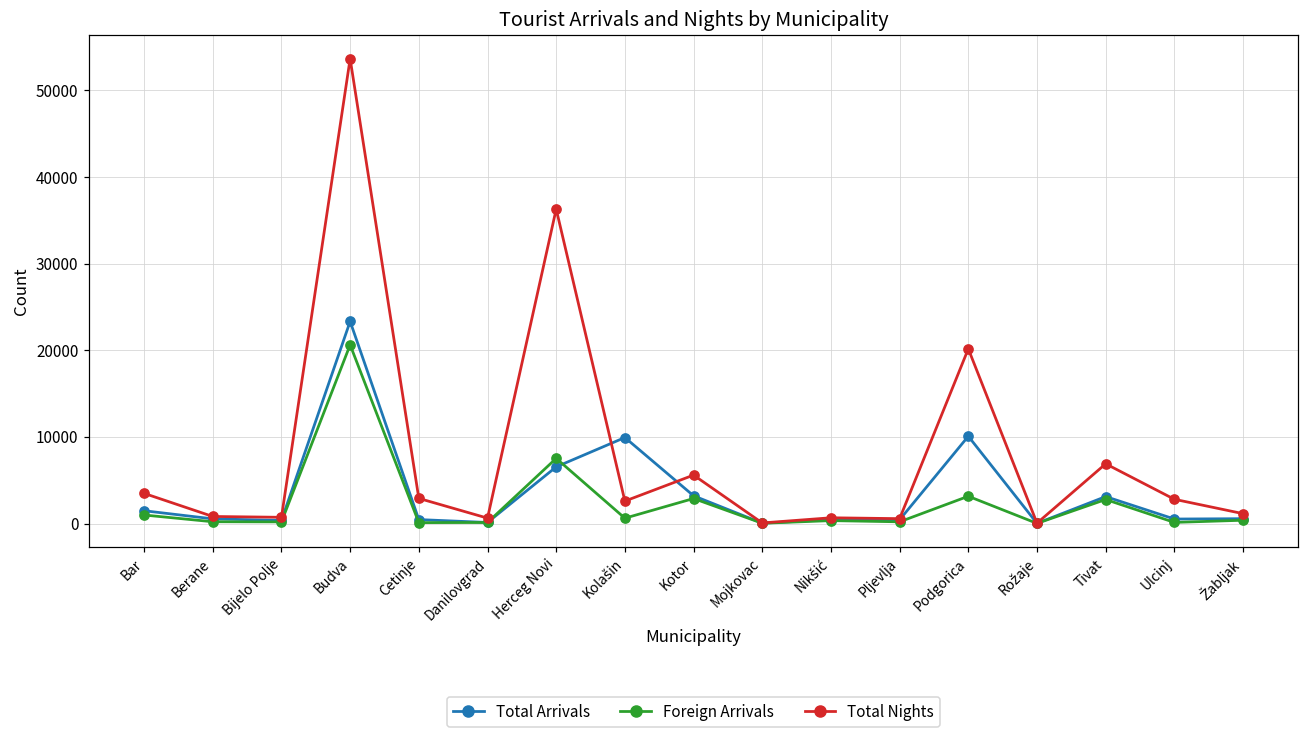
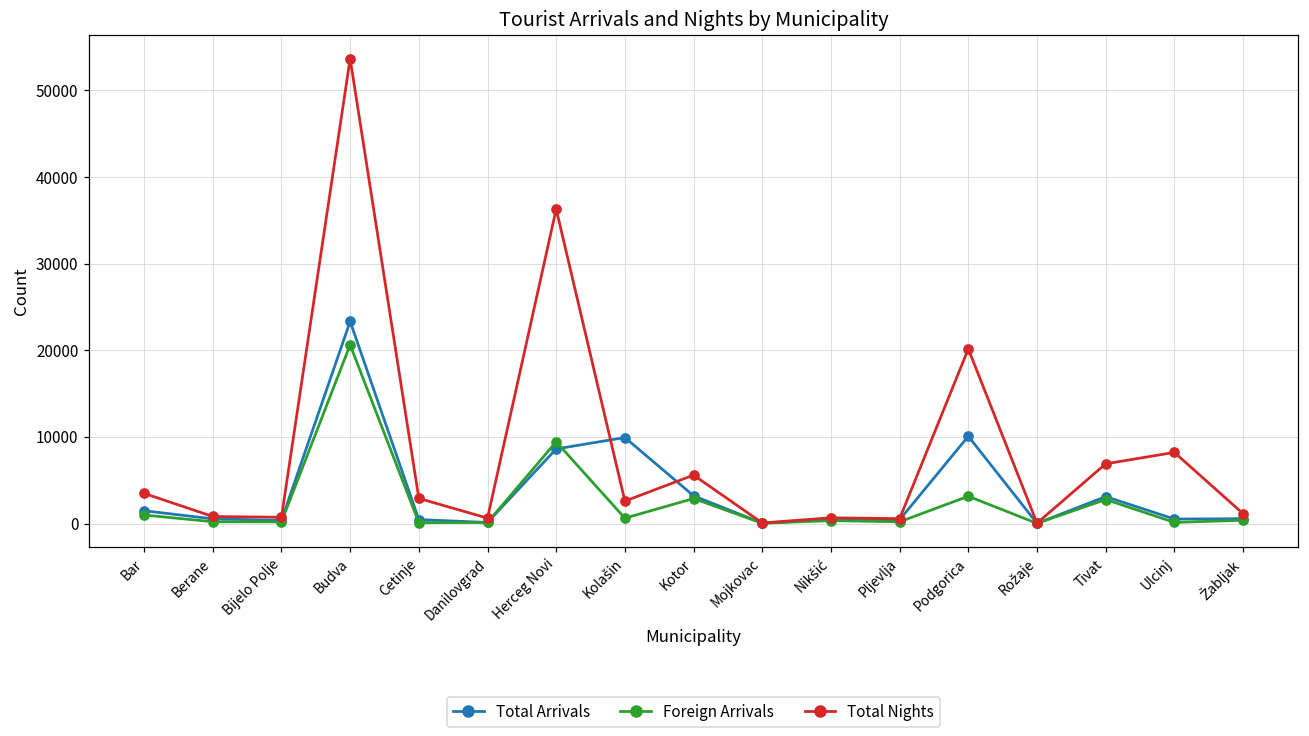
  {
    "Total Arrivals": {
      "Bar": 1000,
      "Budva": 23000,
      "Cetinje": 0,
-     "Herceg Novi": 7000,
+     "Herceg Novi": 9000,
      "Kolašin": 10000,
      "Podgorica": 10000,
      "Tivat": 3000,
      "Ulcinj": 1000
    },
    "Foreign Arrivals": {
      "Bar": 1000,
      "Berane": 0,
      "Budva": 21000,
      "Cetinje": 0,
-     "Herceg Novi": 8000,
+     "Herceg Novi": 9000,
      "Kolašin": 1000,
      "Podgorica": 3000,
      "Tivat": 3000,
      "Ulcinj": 0
    },
    "Total Nights": {
      "Bar": 3000,
      "Bijelo Polje": 1000,
      "Budva": 54000,
      "Cetinje": 3000,
      "Danilovgrad": 1000,
      "Herceg Novi": 36000,
      "Kolašin": 3000,
      "Kotor": 6000,
      "Podgorica": 20000,
      "Tivat": 7000,
-     "Ulcinj": 3000,
+     "Ulcinj": 8000,
      "Žabljak": 1000
    }
  }
